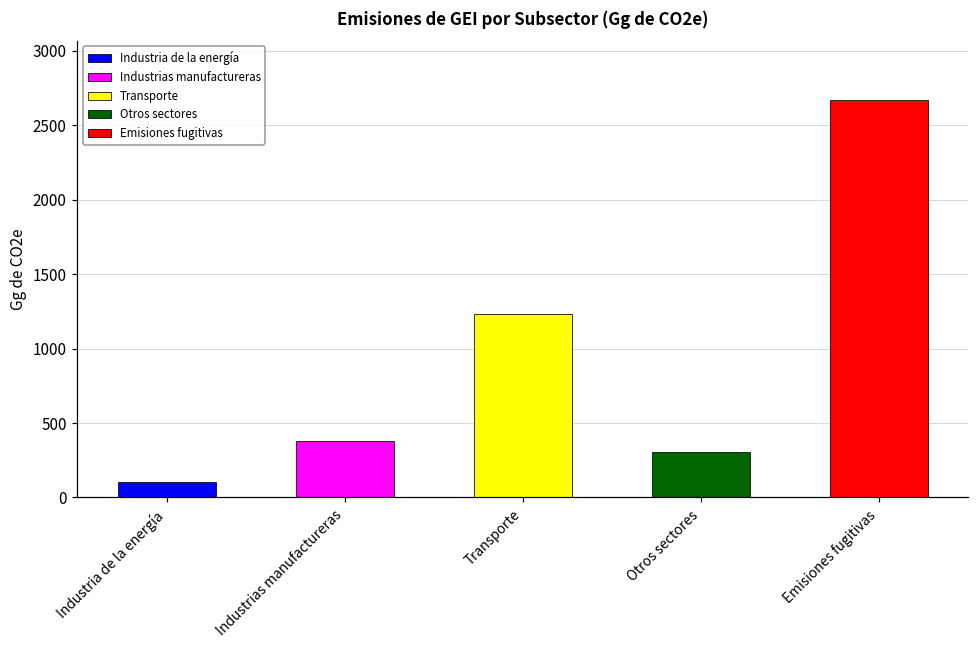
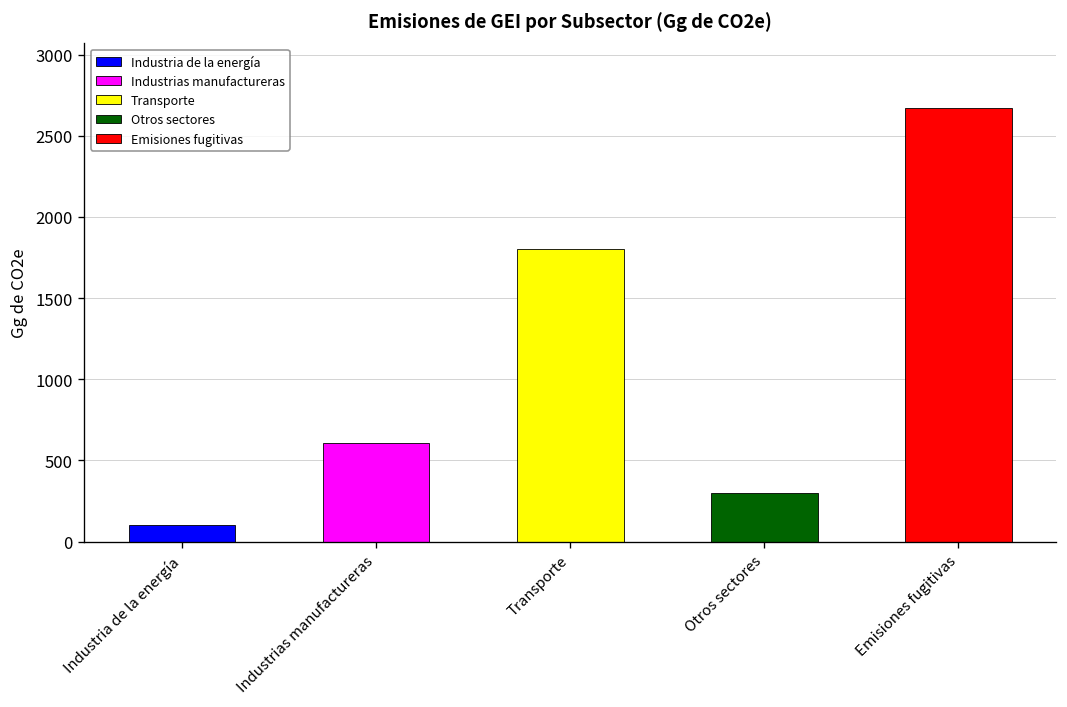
  {
    "Industria de la energía": 100,
-   "Industrias manufactureras": 380,
-   "Transporte": 1230,
+   "Industrias manufactureras": 610,
+   "Transporte": 1800,
    "Otros sectores": 300,
    "Emisiones fugitivas": 2670
  }
